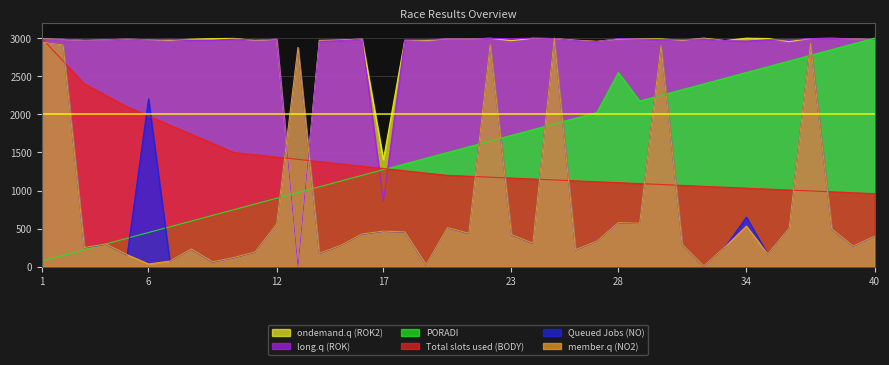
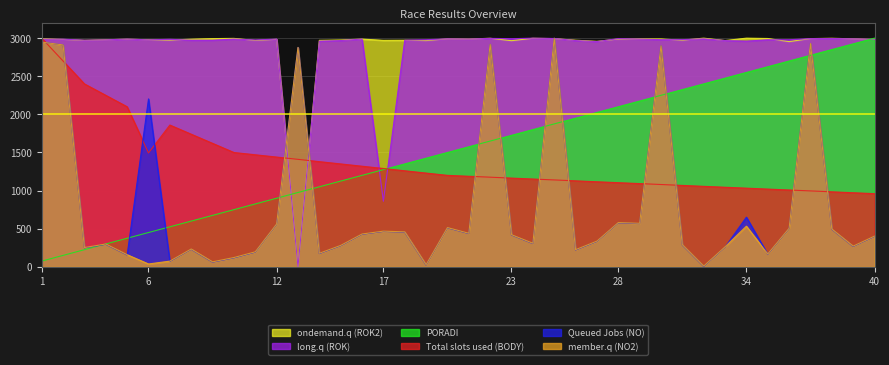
  {
    "ondemand.q (ROK2)": {
-     "17": 1400,
+     "17": 3000,
      "34": 3000
    },
    "long.q (ROK)": {
      "17": 900,
      "34": 3000
    },
    "PORADI": {
      "1": 100,
      "6": 500,
      "12": 900,
      "23": 1700,
-     "28": 2600,
+     "28": 2100,
      "34": 2600
    },
    "Total slots used (BODY)": {
-     "6": 2000,
+     "6": 1500,
      "12": 1400,
      "23": 1200,
      "28": 1100,
      "34": 1000,
      "40": 1000
    },
    "Queued Jobs (NO)": {
      "6": 2200,
      "34": 700
    },
    "member.q (NO2)": {
      "6": 0,
      "34": 500
    }
  }
